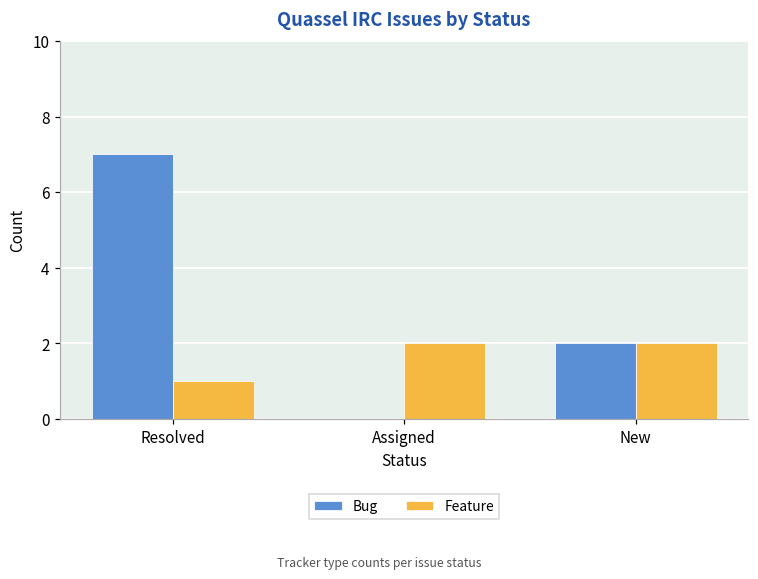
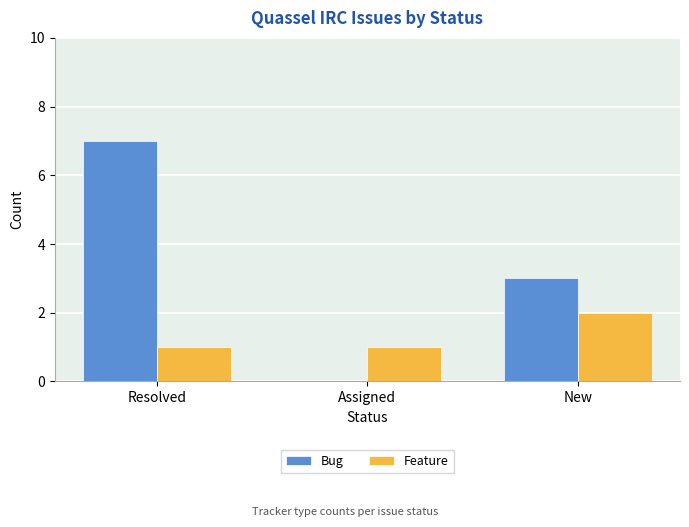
  {
    "Bug": {
      "Resolved": 7,
      "Assigned": 0,
-     "New": 2
+     "New": 3
    },
    "Feature": {
      "Resolved": 1,
-     "Assigned": 2,
+     "Assigned": 1,
      "New": 2
    }
  }
